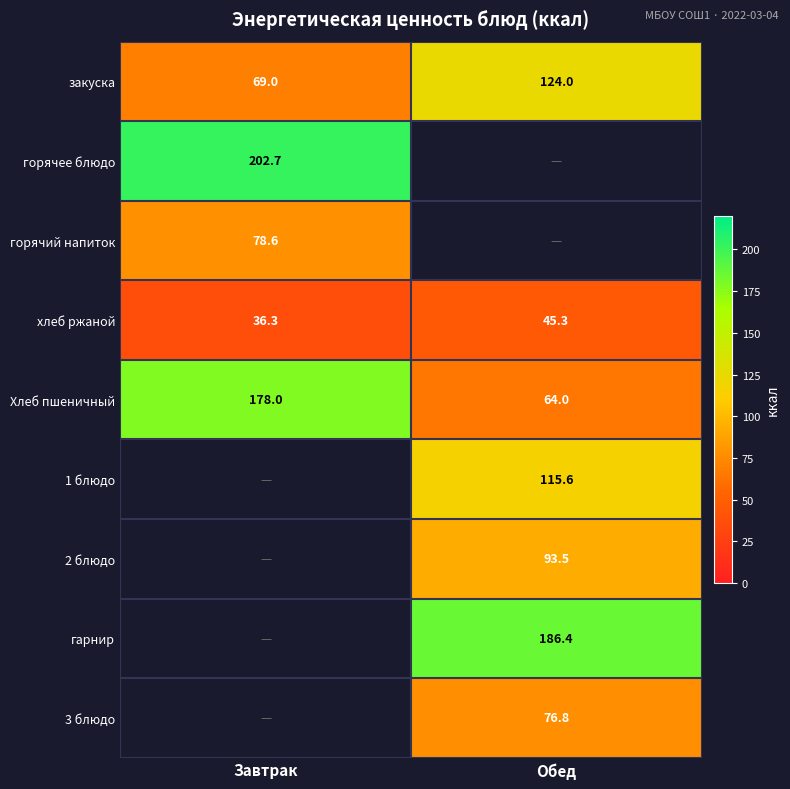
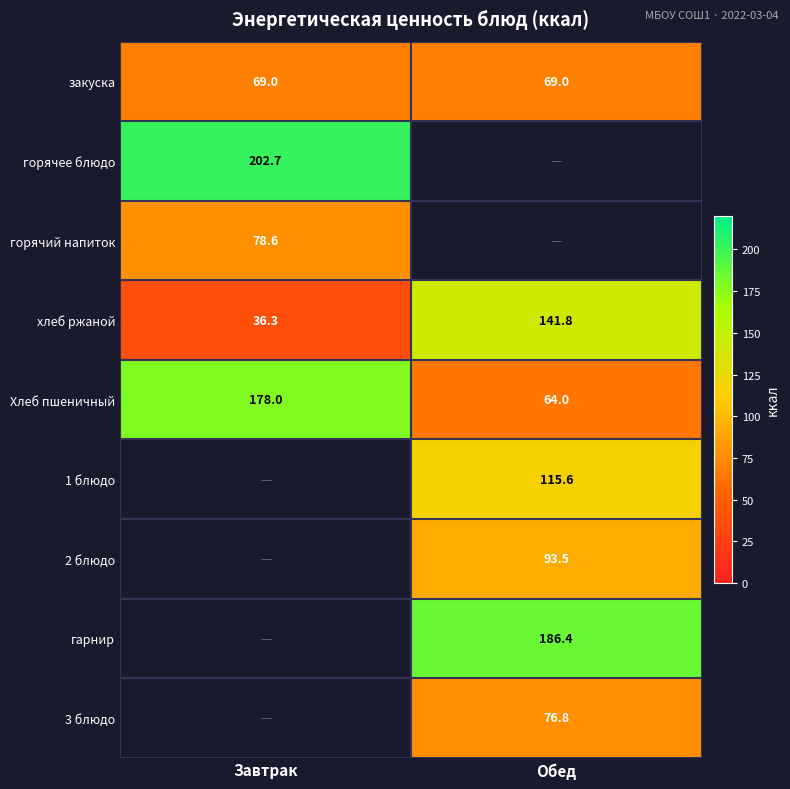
  {
    "закуска": {
      "Завтрак": 69.0,
-     "Обед": 124.0
+     "Обед": 69.0
    },
    "горячее блюдо": {
      "Завтрак": 202.7
    },
    "горячий напиток": {
      "Завтрак": 78.6
    },
    "хлеб ржаной": {
      "Завтрак": 36.3,
-     "Обед": 45.3
+     "Обед": 141.8
    },
    "Хлеб пшеничный": {
      "Завтрак": 178.0,
      "Обед": 64.0
    },
    "1 блюдо": {
      "Обед": 115.6
    },
    "2 блюдо": {
      "Обед": 93.5
    },
    "гарнир": {
      "Обед": 186.4
    },
    "3 блюдо": {
      "Обед": 76.8
    }
  }
